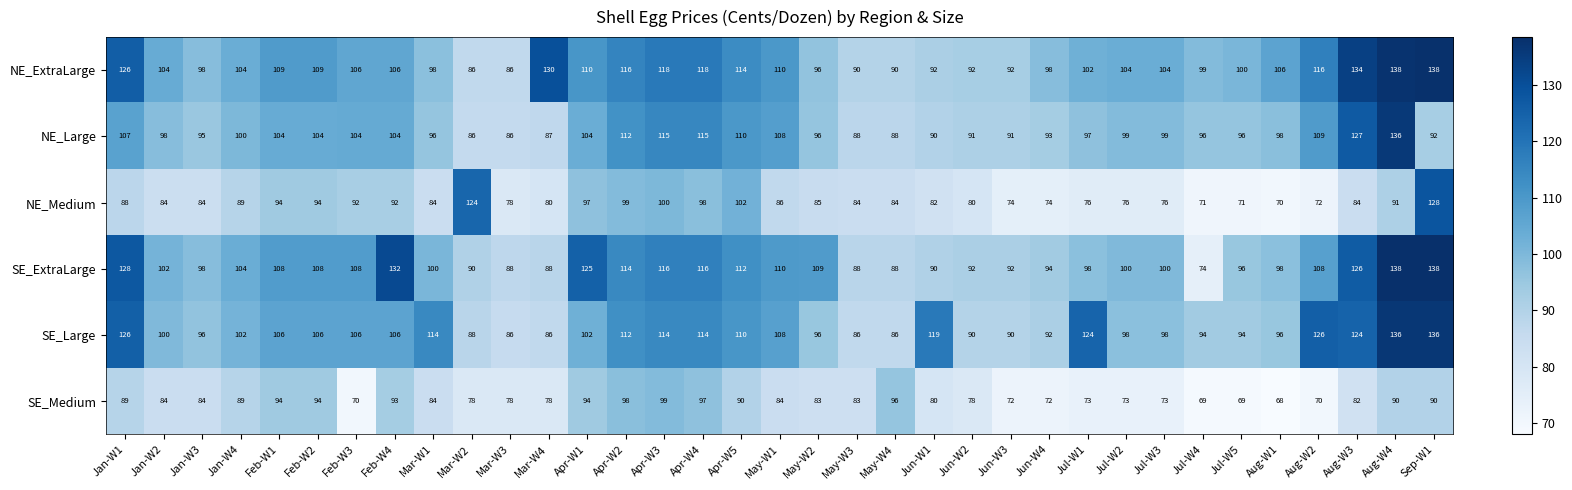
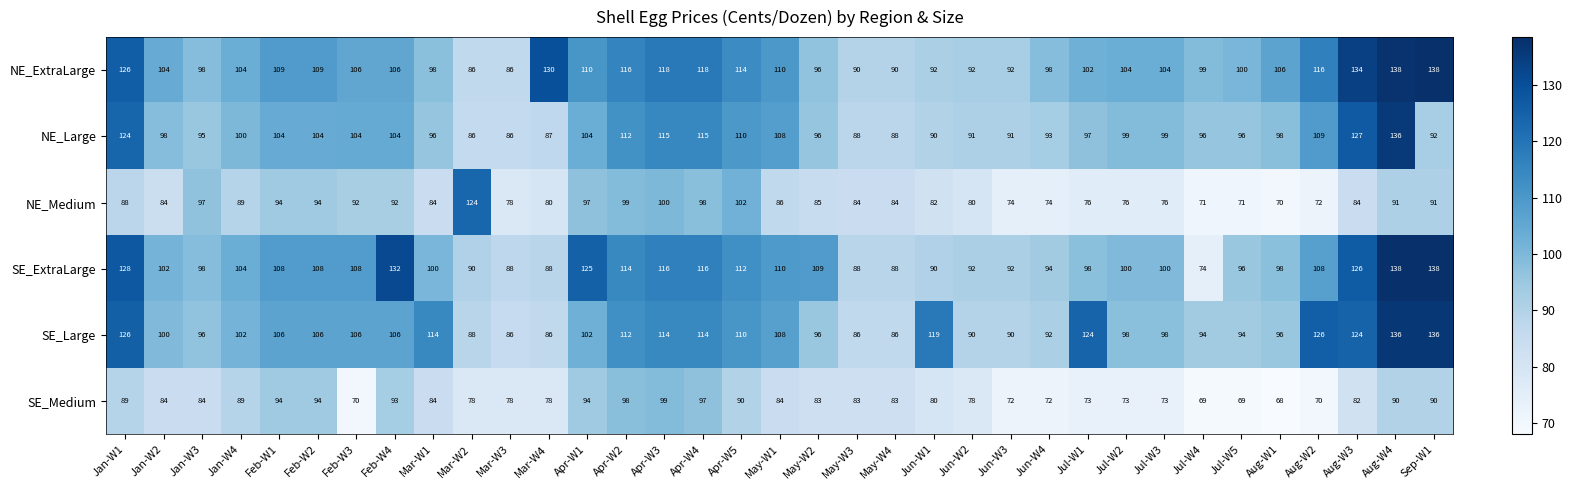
  {
    "NE_Large": {
-     "Jan-W1": 107,
+     "Jan-W1": 124,
      "Jan-W2": 98,
      "Jan-W3": 95,
      "Jan-W4": 100,
      "Feb-W1": 104,
      "Feb-W2": 104,
      "Feb-W3": 104,
      "Feb-W4": 104,
      "Mar-W1": 96,
      "Mar-W2": 86,
      "Mar-W3": 86,
      "Mar-W4": 87,
      "Apr-W1": 104,
      "Apr-W2": 112,
      "Apr-W3": 115,
      "Apr-W4": 115,
      "Apr-W5": 110,
      "May-W1": 108,
      "May-W2": 96,
      "May-W3": 88,
      "May-W4": 88,
      "Jun-W1": 90,
      "Jun-W2": 91,
      "Jun-W3": 91,
      "Jun-W4": 93,
      "Jul-W1": 97,
      "Jul-W2": 99,
      "Jul-W3": 99,
      "Jul-W4": 96,
      "Jul-W5": 96,
      "Aug-W1": 98,
      "Aug-W2": 109,
      "Aug-W3": 127,
      "Aug-W4": 136,
      "Sep-W1": 92
    },
    "NE_Medium": {
      "Jan-W1": 88,
      "Jan-W2": 84,
-     "Jan-W3": 84,
+     "Jan-W3": 97,
      "Jan-W4": 89,
      "Feb-W1": 94,
      "Feb-W2": 94,
      "Feb-W3": 92,
      "Feb-W4": 92,
      "Mar-W1": 84,
      "Mar-W2": 124,
      "Mar-W3": 78,
      "Mar-W4": 80,
      "Apr-W1": 97,
      "Apr-W2": 99,
      "Apr-W3": 100,
      "Apr-W4": 98,
      "Apr-W5": 102,
      "May-W1": 86,
      "May-W2": 85,
      "May-W3": 84,
      "May-W4": 84,
      "Jun-W1": 82,
      "Jun-W2": 80,
      "Jun-W3": 74,
      "Jun-W4": 74,
      "Jul-W1": 76,
      "Jul-W2": 76,
      "Jul-W3": 76,
      "Jul-W4": 71,
      "Jul-W5": 71,
      "Aug-W1": 70,
      "Aug-W2": 72,
      "Aug-W3": 84,
      "Aug-W4": 91,
-     "Sep-W1": 128
+     "Sep-W1": 91
    },
    "SE_Medium": {
      "Jan-W1": 89,
      "Jan-W2": 84,
      "Jan-W3": 84,
      "Jan-W4": 89,
      "Feb-W1": 94,
      "Feb-W2": 94,
      "Feb-W3": 70,
      "Feb-W4": 93,
      "Mar-W1": 84,
      "Mar-W2": 78,
      "Mar-W3": 78,
      "Mar-W4": 78,
      "Apr-W1": 94,
      "Apr-W2": 98,
      "Apr-W3": 99,
      "Apr-W4": 97,
      "Apr-W5": 90,
      "May-W1": 84,
      "May-W2": 83,
      "May-W3": 83,
-     "May-W4": 96,
+     "May-W4": 83,
      "Jun-W1": 80,
      "Jun-W2": 78,
      "Jun-W3": 72,
      "Jun-W4": 72,
      "Jul-W1": 73,
      "Jul-W2": 73,
      "Jul-W3": 73,
      "Jul-W4": 69,
      "Jul-W5": 69,
      "Aug-W1": 68,
      "Aug-W2": 70,
      "Aug-W3": 82,
      "Aug-W4": 90,
      "Sep-W1": 90
    }
  }
